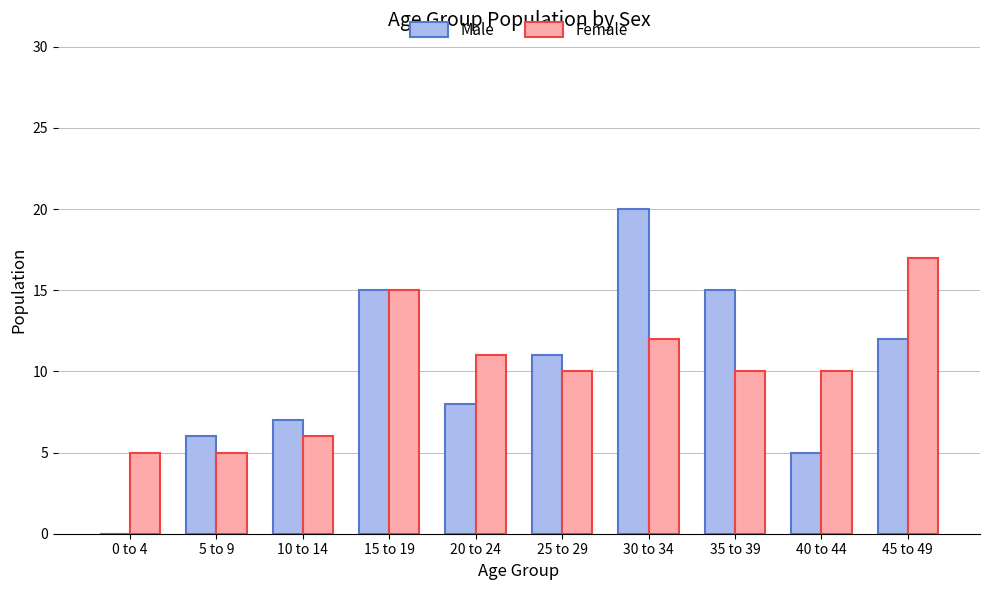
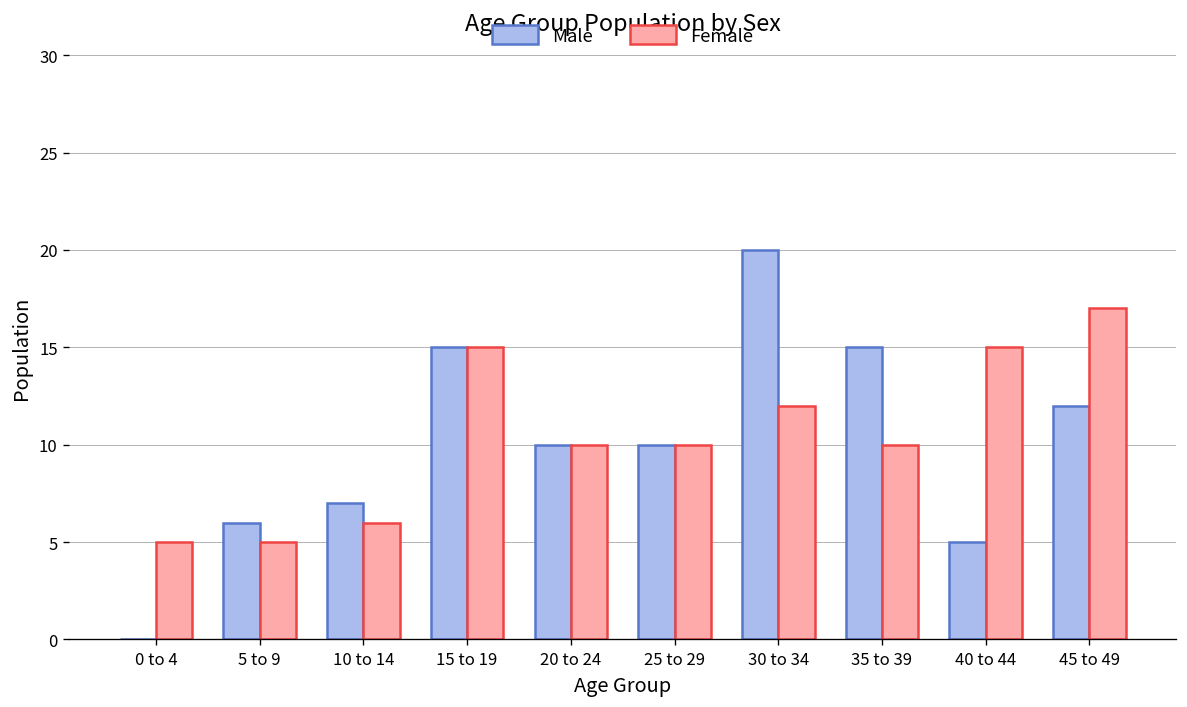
  {
    "Male": {
      "0 to 4": 0,
      "5 to 9": 6,
      "10 to 14": 7,
      "15 to 19": 15,
-     "20 to 24": 8,
-     "25 to 29": 11,
+     "20 to 24": 10,
+     "25 to 29": 10,
      "30 to 34": 20,
      "35 to 39": 15,
      "40 to 44": 5,
      "45 to 49": 12
    },
    "Female": {
      "0 to 4": 5,
      "5 to 9": 5,
      "10 to 14": 6,
      "15 to 19": 15,
-     "20 to 24": 11,
+     "20 to 24": 10,
      "25 to 29": 10,
      "30 to 34": 12,
      "35 to 39": 10,
-     "40 to 44": 10,
+     "40 to 44": 15,
      "45 to 49": 17
    }
  }
